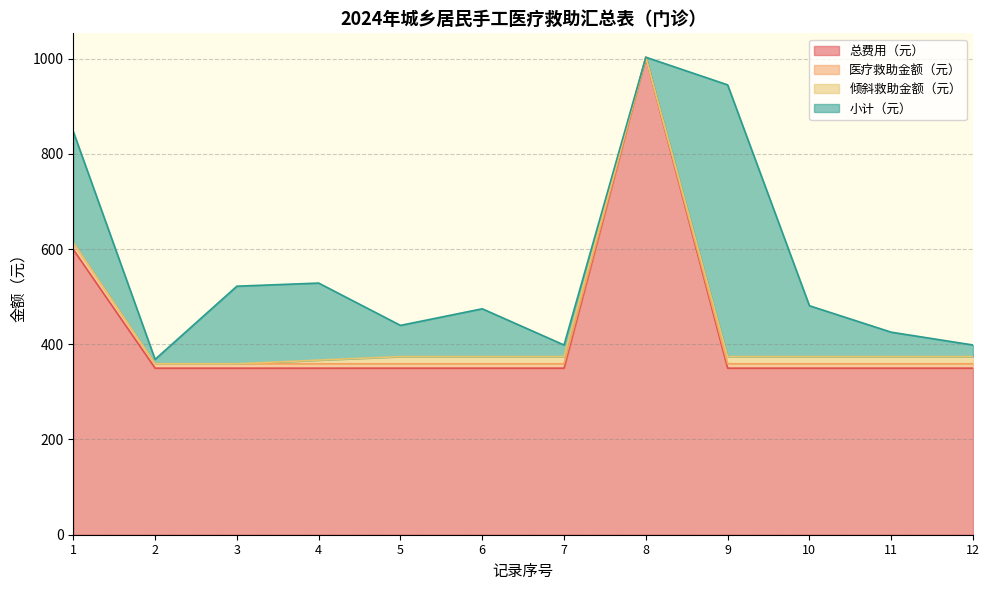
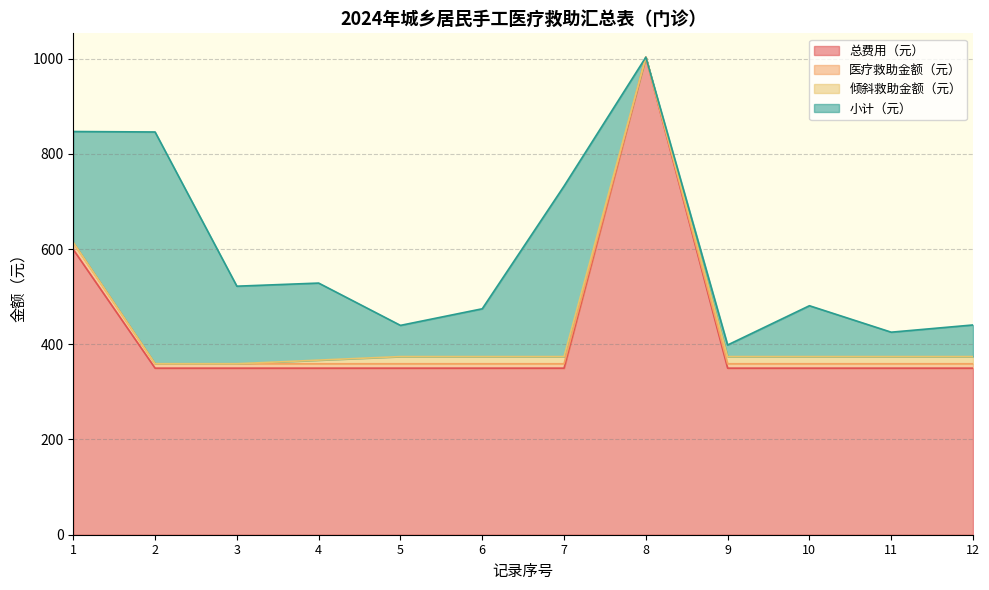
  {
    "总费用（元）": {
      "1": 600,
      "2": 350,
      "3": 350,
      "4": 350,
      "5": 350,
      "6": 350,
      "7": 350,
      "9": 350,
      "10": 350,
      "11": 350,
      "12": 350
    },
    "小计（元）": {
      "1": 230,
-     "2": 10,
+     "2": 490,
      "3": 160,
      "4": 160,
      "5": 70,
      "6": 100,
-     "7": 20,
-     "9": 570,
+     "7": 360,
+     "9": 20,
      "10": 110,
      "11": 50,
-     "12": 20
+     "12": 70
    }
  }
